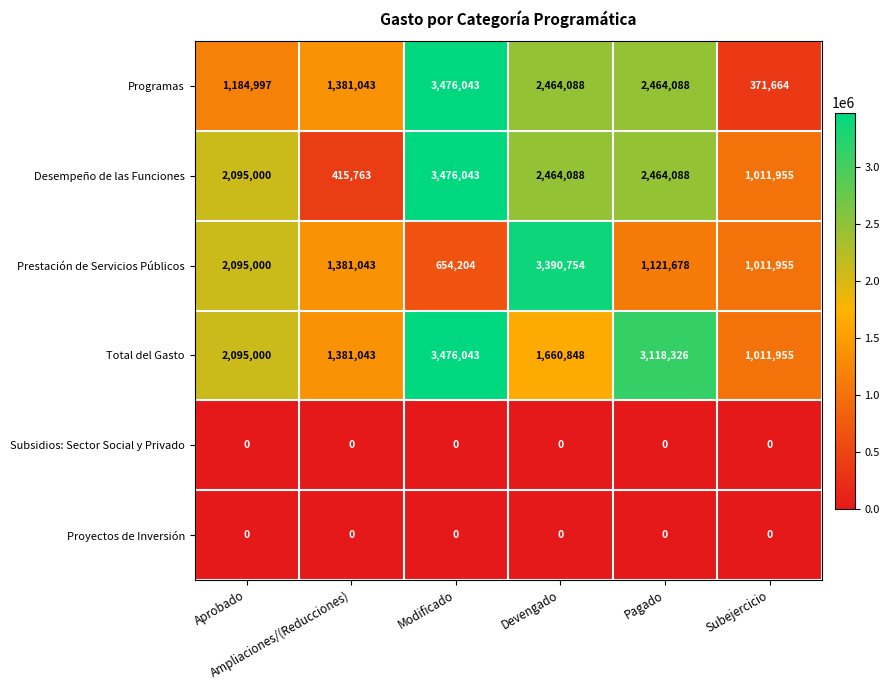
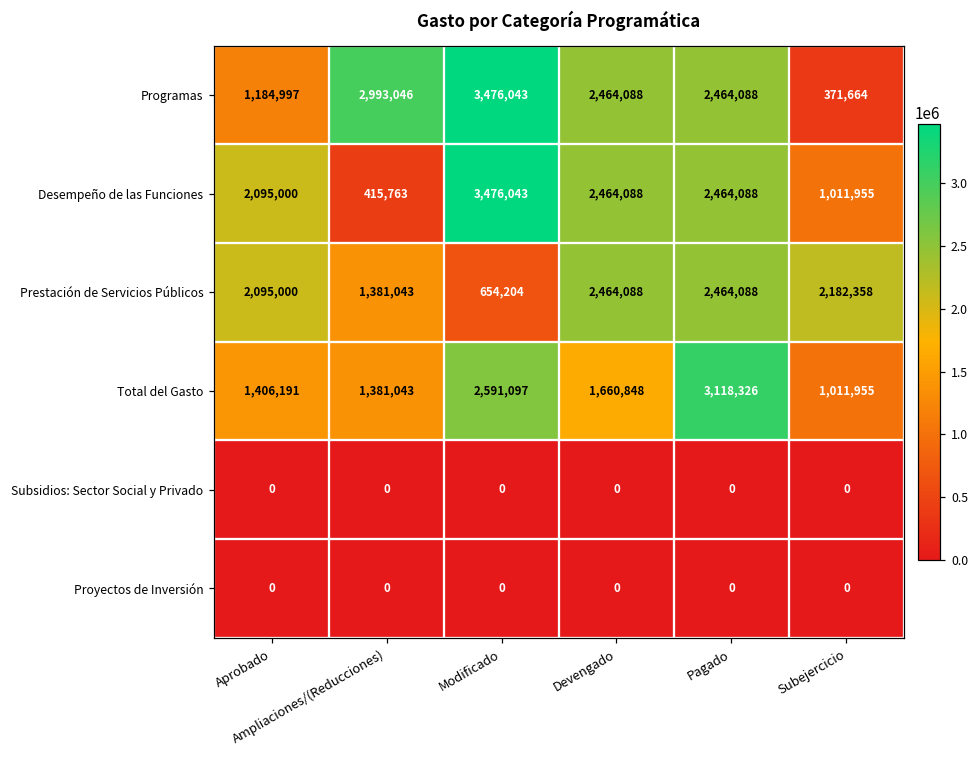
  {
    "Programas": {
      "Aprobado": "1,184,997",
-     "Ampliaciones/(Reducciones)": "1,381,043",
+     "Ampliaciones/(Reducciones)": "2,993,046",
      "Modificado": "3,476,043",
      "Devengado": "2,464,088",
      "Pagado": "2,464,088",
      "Subejercicio": "371,664"
    },
    "Desempeño de las Funciones": {
      "Aprobado": "2,095,000",
      "Ampliaciones/(Reducciones)": "415,763",
      "Modificado": "3,476,043",
      "Devengado": "2,464,088",
      "Pagado": "2,464,088",
      "Subejercicio": "1,011,955"
    },
    "Prestación de Servicios Públicos": {
      "Aprobado": "2,095,000",
      "Ampliaciones/(Reducciones)": "1,381,043",
      "Modificado": "654,204",
-     "Devengado": "3,390,754",
-     "Pagado": "1,121,678",
-     "Subejercicio": "1,011,955"
+     "Devengado": "2,464,088",
+     "Pagado": "2,464,088",
+     "Subejercicio": "2,182,358"
    },
    "Total del Gasto": {
-     "Aprobado": "2,095,000",
+     "Aprobado": "1,406,191",
      "Ampliaciones/(Reducciones)": "1,381,043",
-     "Modificado": "3,476,043",
+     "Modificado": "2,591,097",
      "Devengado": "1,660,848",
      "Pagado": "3,118,326",
      "Subejercicio": "1,011,955"
    },
    "Subsidios: Sector Social y Privado": {
      "Aprobado": "0",
      "Ampliaciones/(Reducciones)": "0",
      "Modificado": "0",
      "Devengado": "0",
      "Pagado": "0",
      "Subejercicio": "0"
    },
    "Proyectos de Inversión": {
      "Aprobado": "0",
      "Ampliaciones/(Reducciones)": "0",
      "Modificado": "0",
      "Devengado": "0",
      "Pagado": "0",
      "Subejercicio": "0"
    }
  }
